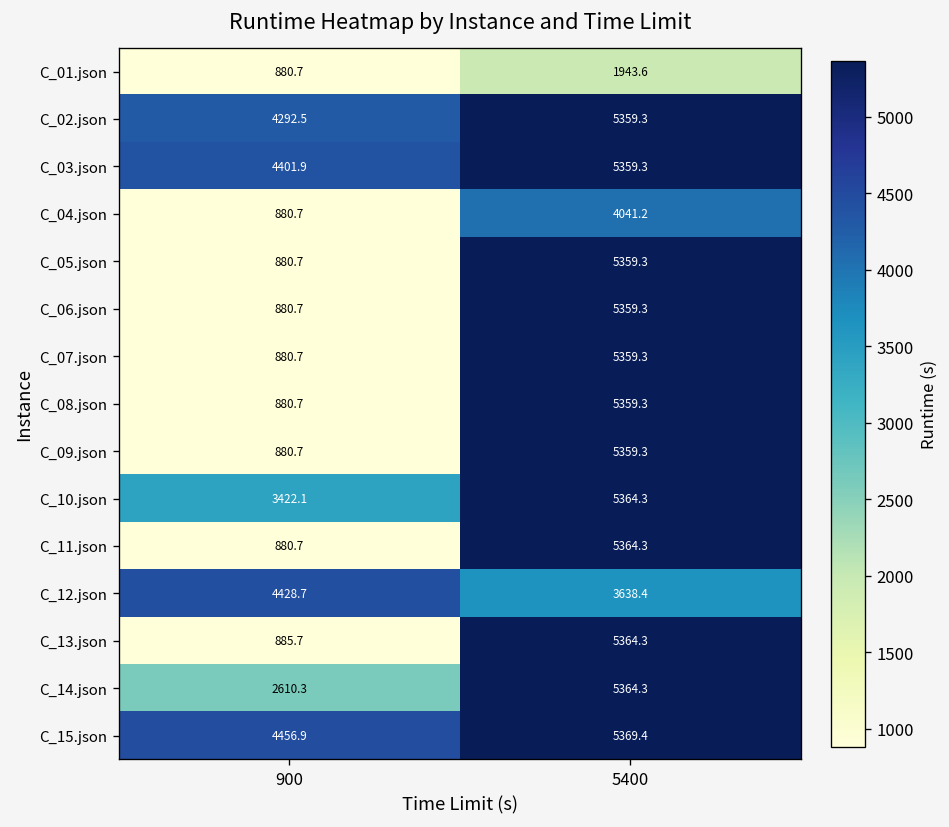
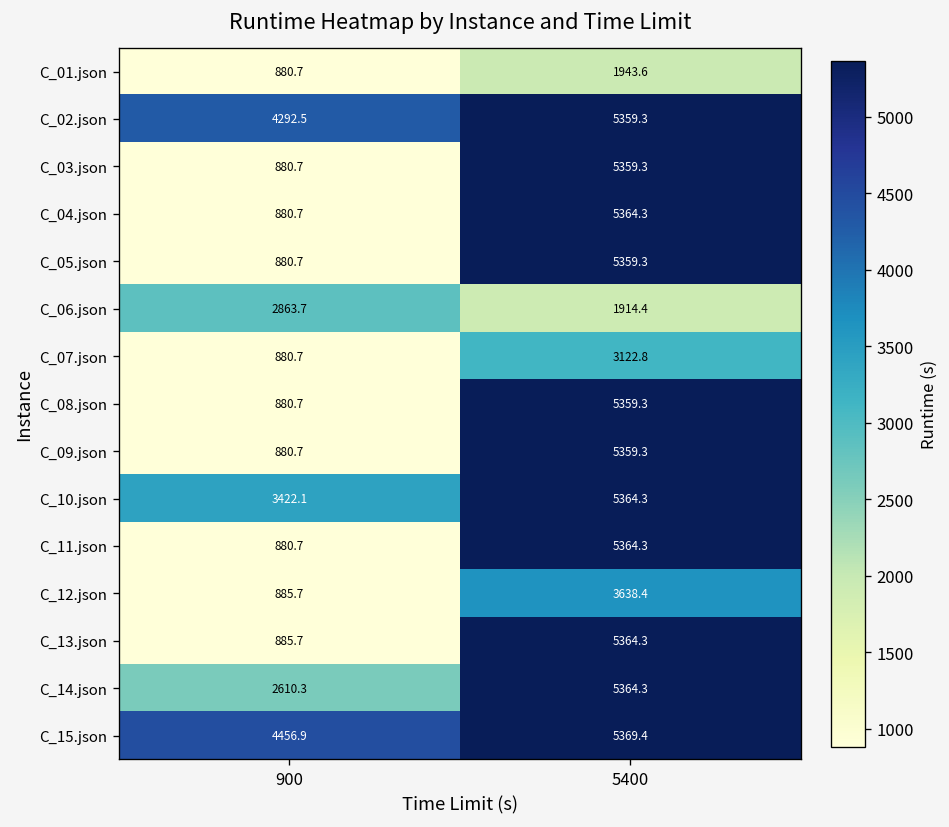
  {
    "C_01.json": {
      "900": 880.7,
      "5400": 1943.6
    },
    "C_02.json": {
      "900": 4292.5,
      "5400": 5359.3
    },
    "C_03.json": {
-     "900": 4401.9,
+     "900": 880.7,
      "5400": 5359.3
    },
    "C_04.json": {
      "900": 880.7,
-     "5400": 4041.2
+     "5400": 5364.3
    },
    "C_05.json": {
      "900": 880.7,
      "5400": 5359.3
    },
    "C_06.json": {
-     "900": 880.7,
-     "5400": 5359.3
+     "900": 2863.7,
+     "5400": 1914.4
    },
    "C_07.json": {
      "900": 880.7,
-     "5400": 5359.3
+     "5400": 3122.8
    },
    "C_08.json": {
      "900": 880.7,
      "5400": 5359.3
    },
    "C_09.json": {
      "900": 880.7,
      "5400": 5359.3
    },
    "C_10.json": {
      "900": 3422.1,
      "5400": 5364.3
    },
    "C_11.json": {
      "900": 880.7,
      "5400": 5364.3
    },
    "C_12.json": {
-     "900": 4428.7,
+     "900": 885.7,
      "5400": 3638.4
    },
    "C_13.json": {
      "900": 885.7,
      "5400": 5364.3
    },
    "C_14.json": {
      "900": 2610.3,
      "5400": 5364.3
    },
    "C_15.json": {
      "900": 4456.9,
      "5400": 5369.4
    }
  }
